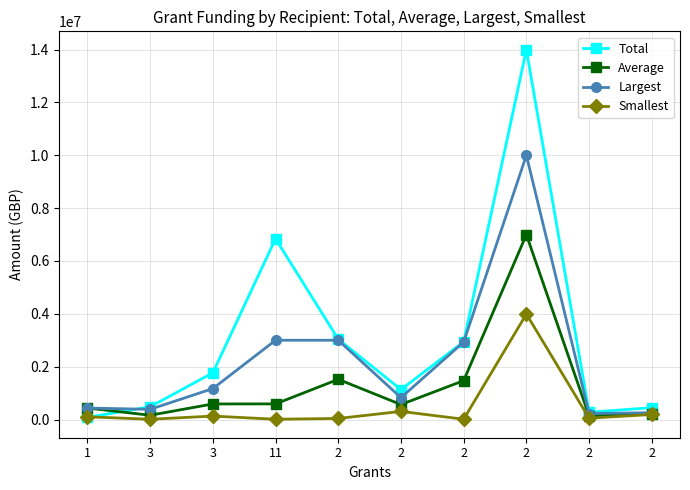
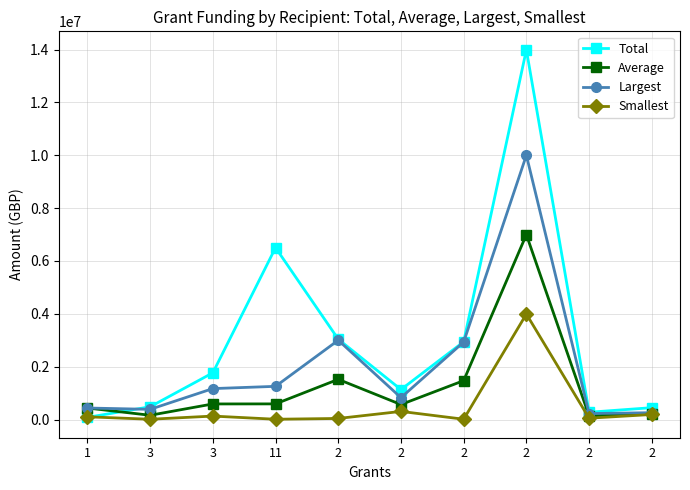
  {
    "Total": {
-     "11": 6800000
+     "11": 6500000
    },
    "Average": {
      "11": 600000
    },
    "Largest": {
-     "11": 3000000
+     "11": 1300000
    },
    "Smallest": {
      "11": 0
    }
  }
